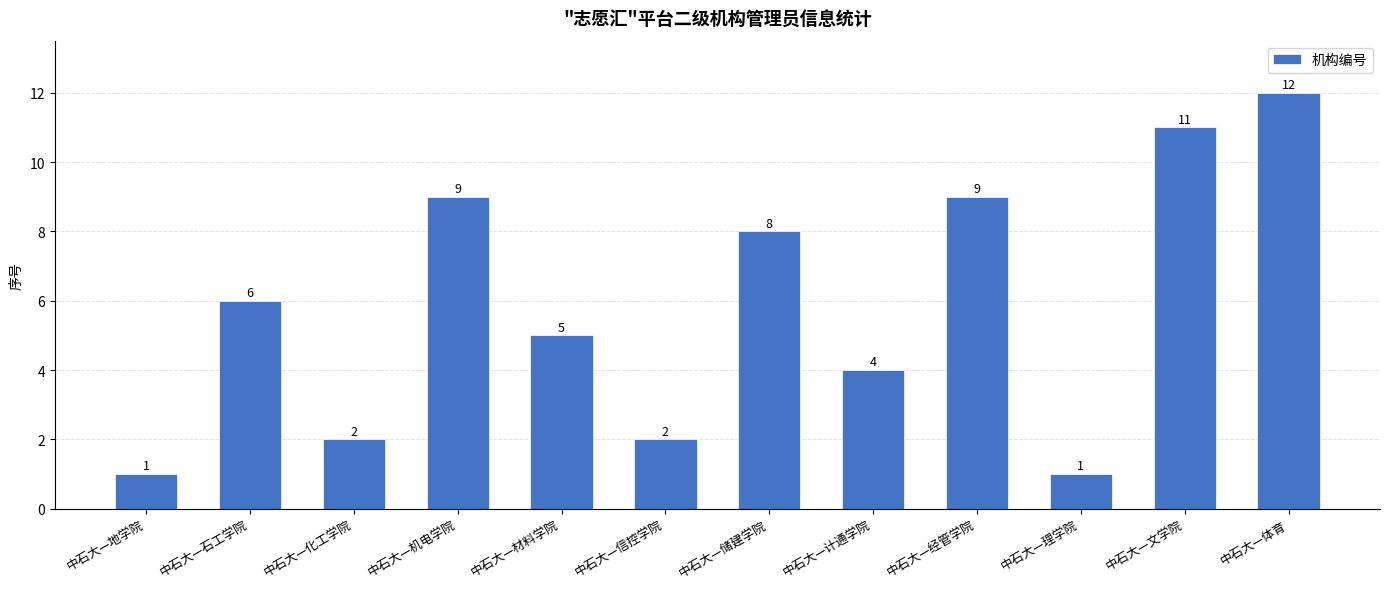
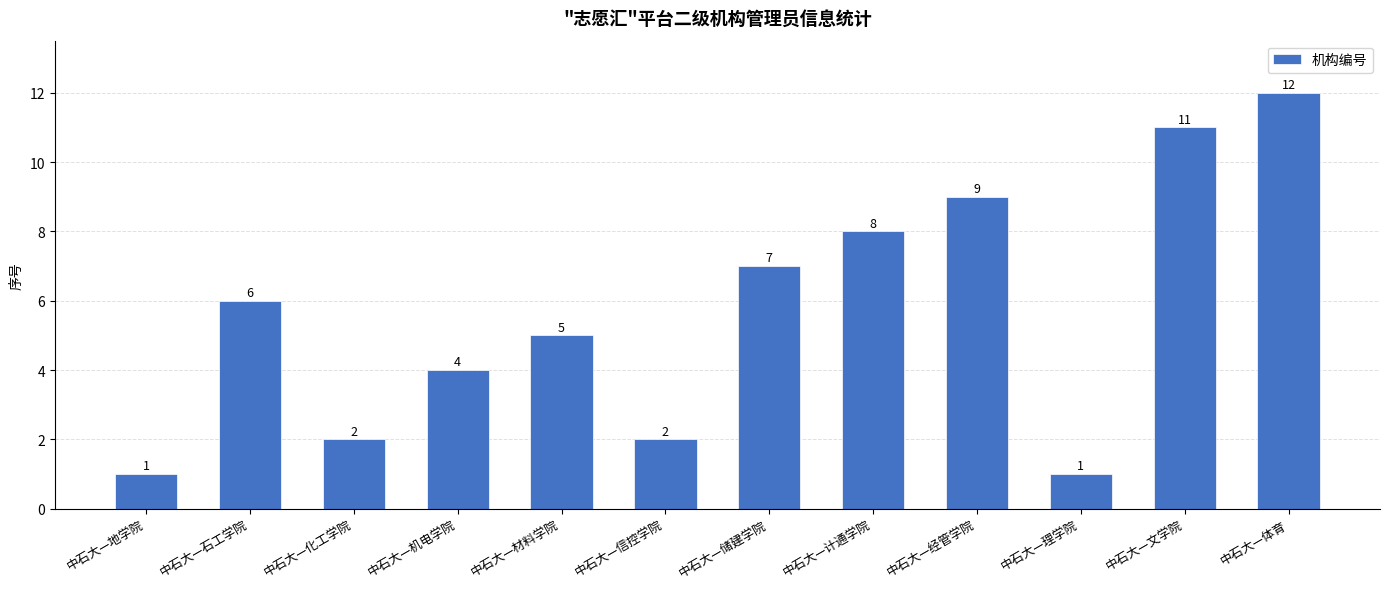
  {
    "中石大—地学院": 1,
    "中石大—石工学院": 6,
    "中石大—化工学院": 2,
-   "中石大—机电学院": 9,
+   "中石大—机电学院": 4,
    "中石大—材料学院": 5,
    "中石大—信控学院": 2,
-   "中石大—储建学院": 8,
-   "中石大—计通学院": 4,
+   "中石大—储建学院": 7,
+   "中石大—计通学院": 8,
    "中石大—经管学院": 9,
    "中石大—理学院": 1,
    "中石大—文学院": 11,
    "中石大—体育": 12
  }
